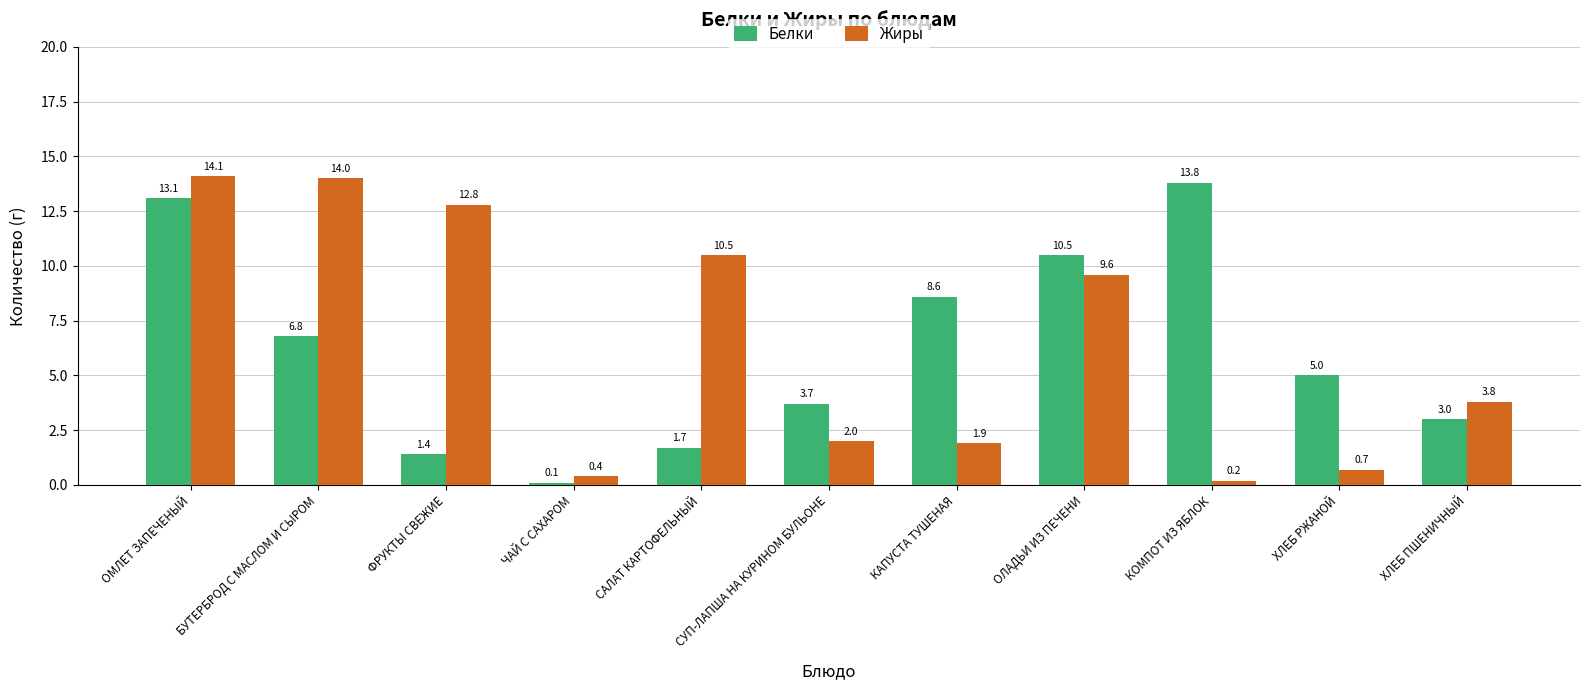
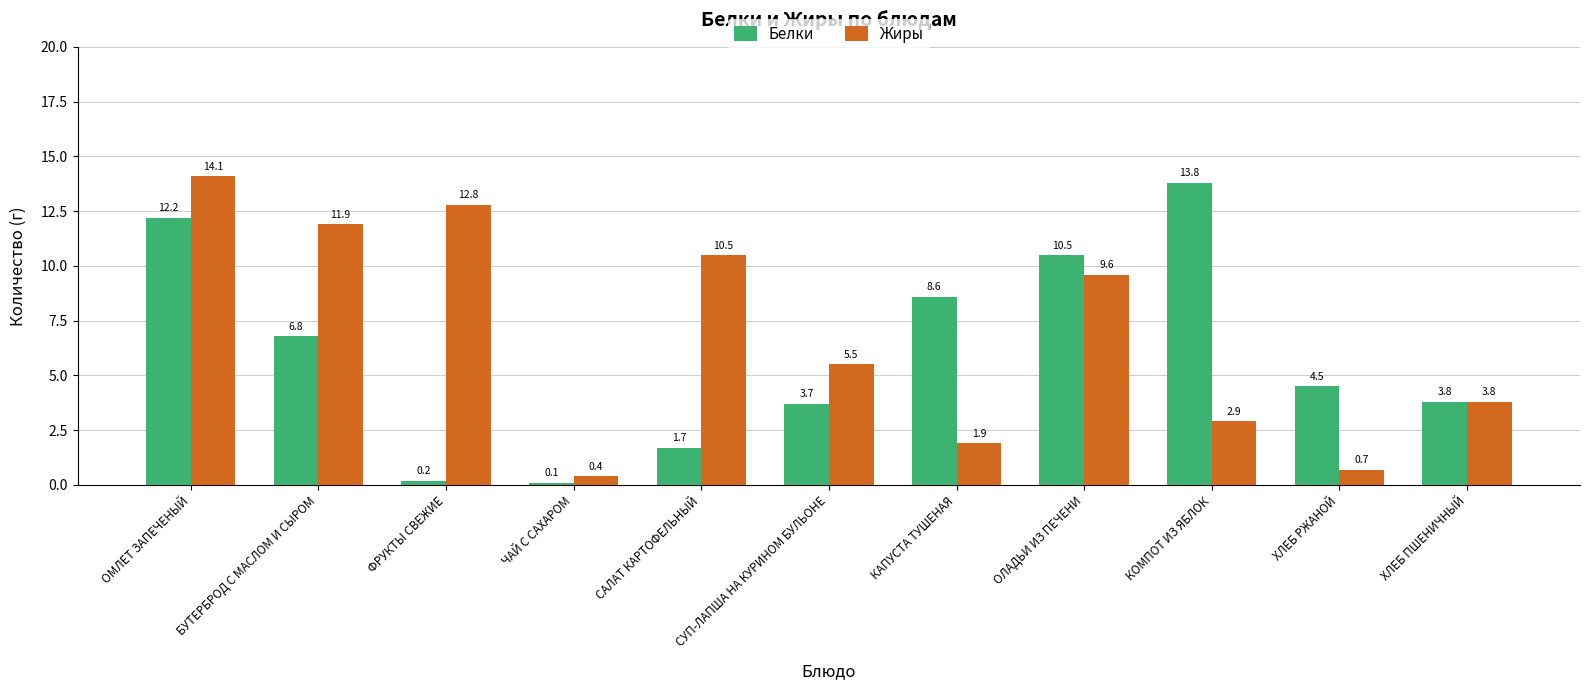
  {
    "Белки": {
-     "ОМЛЕТ ЗАПЕЧЕНЫЙ": 13.1,
+     "ОМЛЕТ ЗАПЕЧЕНЫЙ": 12.2,
      "БУТЕРБРОД С МАСЛОМ И СЫРОМ": 6.8,
-     "ФРУКТЫ СВЕЖИЕ": 1.4,
+     "ФРУКТЫ СВЕЖИЕ": 0.2,
      "ЧАЙ С САХАРОМ": 0.1,
      "САЛАТ КАРТОФЕЛЬНЫЙ": 1.7,
      "СУП-ЛАПША НА КУРИНОМ БУЛЬОНЕ": 3.7,
      "КАПУСТА ТУШЕНАЯ": 8.6,
      "ОЛАДЬИ ИЗ ПЕЧЕНИ": 10.5,
      "КОМПОТ ИЗ ЯБЛОК": 13.8,
-     "ХЛЕБ РЖАНОЙ": 5.0,
-     "ХЛЕБ ПШЕНИЧНЫЙ": 3.0
+     "ХЛЕБ РЖАНОЙ": 4.5,
+     "ХЛЕБ ПШЕНИЧНЫЙ": 3.8
    },
    "Жиры": {
      "ОМЛЕТ ЗАПЕЧЕНЫЙ": 14.1,
-     "БУТЕРБРОД С МАСЛОМ И СЫРОМ": 14.0,
+     "БУТЕРБРОД С МАСЛОМ И СЫРОМ": 11.9,
      "ФРУКТЫ СВЕЖИЕ": 12.8,
      "ЧАЙ С САХАРОМ": 0.4,
      "САЛАТ КАРТОФЕЛЬНЫЙ": 10.5,
-     "СУП-ЛАПША НА КУРИНОМ БУЛЬОНЕ": 2.0,
+     "СУП-ЛАПША НА КУРИНОМ БУЛЬОНЕ": 5.5,
      "КАПУСТА ТУШЕНАЯ": 1.9,
      "ОЛАДЬИ ИЗ ПЕЧЕНИ": 9.6,
-     "КОМПОТ ИЗ ЯБЛОК": 0.2,
+     "КОМПОТ ИЗ ЯБЛОК": 2.9,
      "ХЛЕБ РЖАНОЙ": 0.7,
      "ХЛЕБ ПШЕНИЧНЫЙ": 3.8
    }
  }
